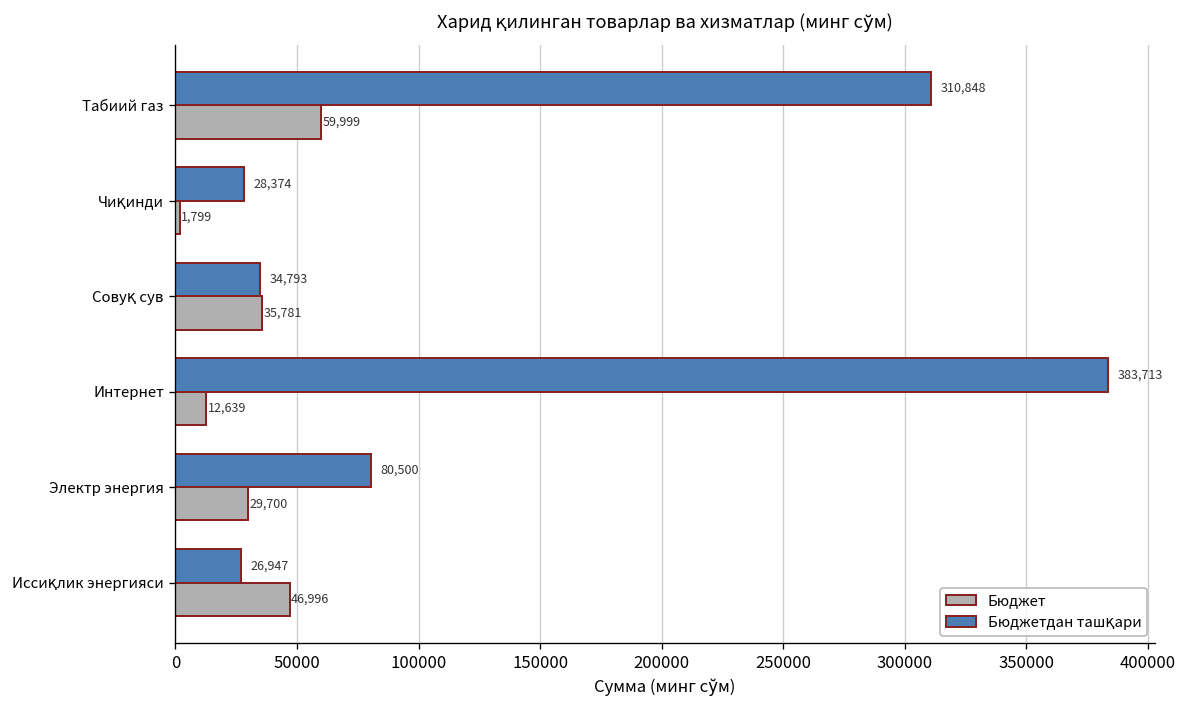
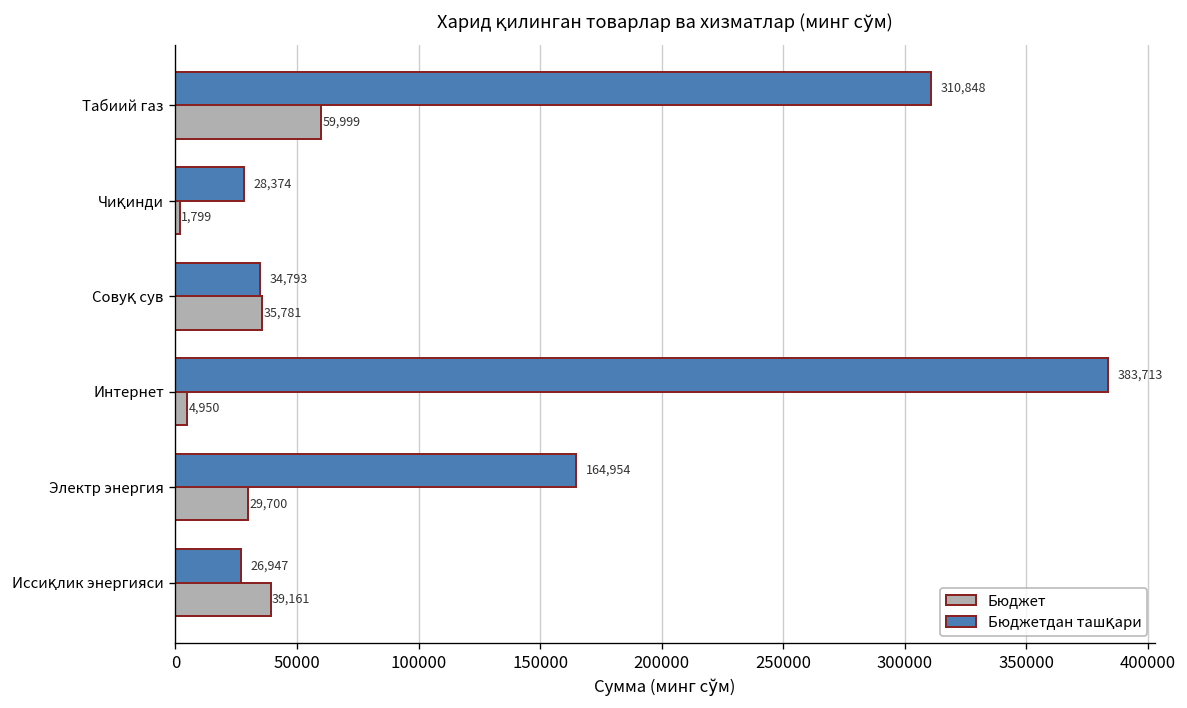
  {
    "Бюджет": {
      "Табиий газ": "59,999",
      "Чиқинди": "1,799",
      "Совуқ сув": "35,781",
-     "Интернет": "12,639",
+     "Интернет": "4,950",
      "Электр энергия": "29,700",
-     "Иссиқлик энергияси": "46,996"
+     "Иссиқлик энергияси": "39,161"
    },
    "Бюджетдан ташқари": {
      "Табиий газ": "310,848",
      "Чиқинди": "28,374",
      "Совуқ сув": "34,793",
      "Интернет": "383,713",
-     "Электр энергия": "80,500",
+     "Электр энергия": "164,954",
      "Иссиқлик энергияси": "26,947"
    }
  }
